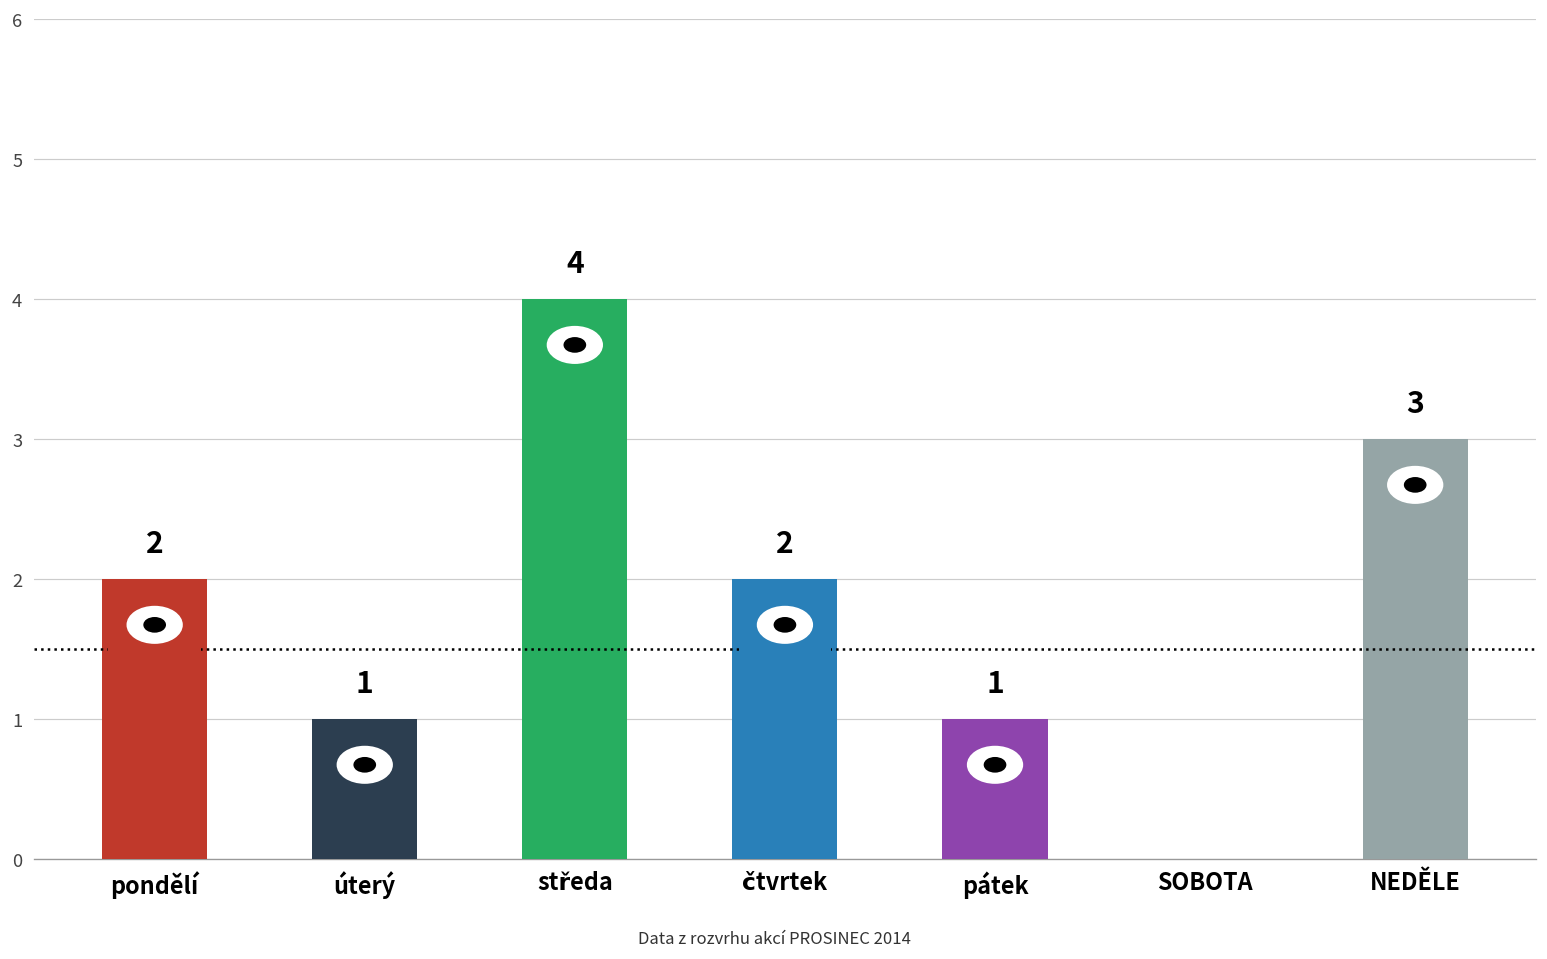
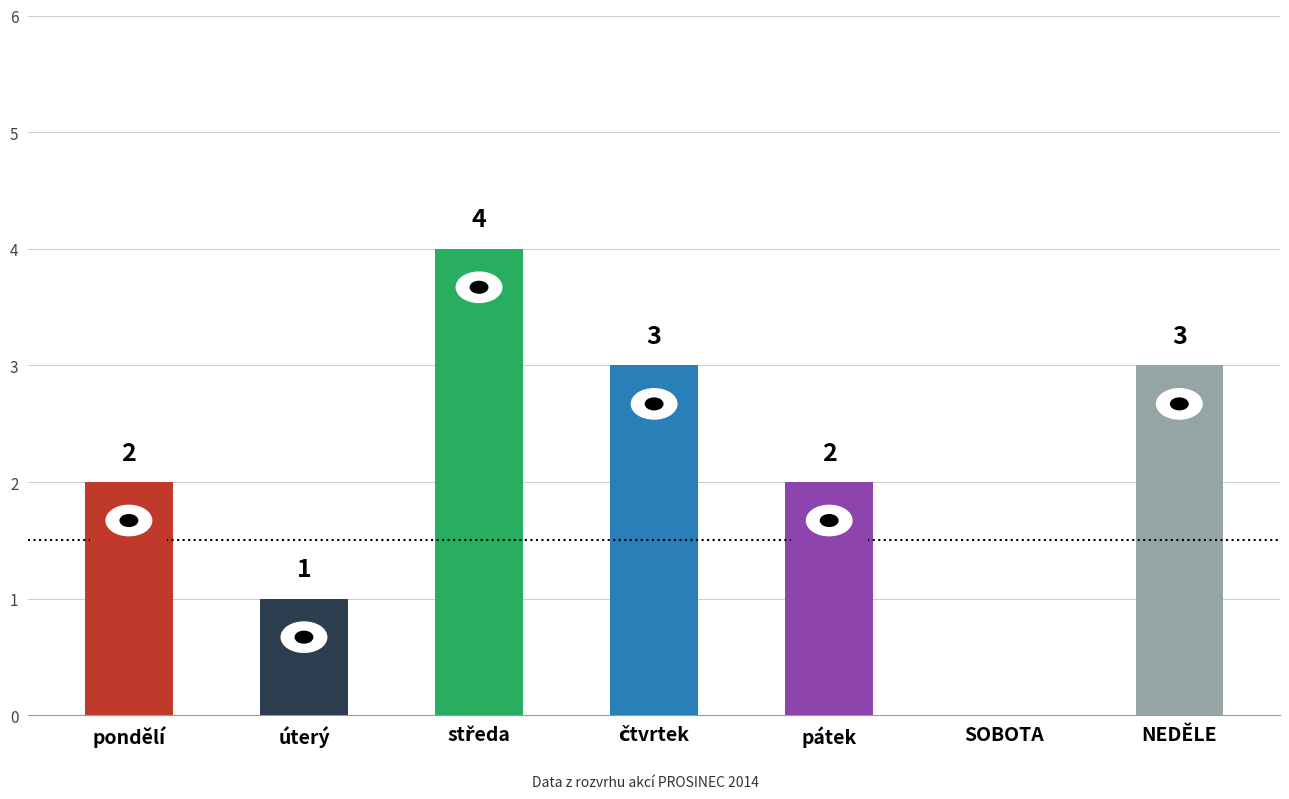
  {
    "pondělí": 2,
    "úterý": 1,
    "středa": 4,
-   "čtvrtek": 2,
-   "pátek": 1,
+   "čtvrtek": 3,
+   "pátek": 2,
    "NEDĚLE": 3
  }
